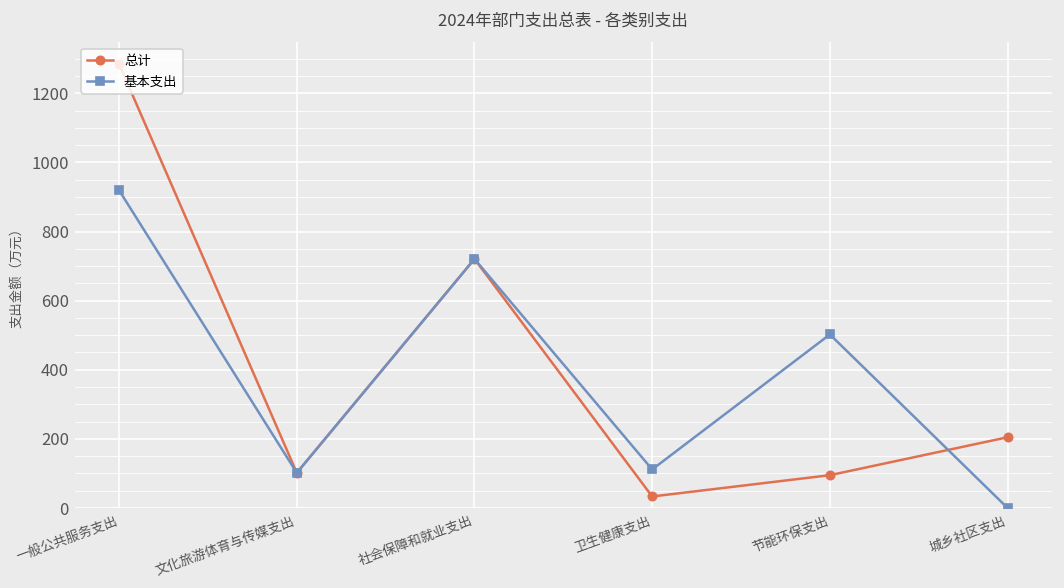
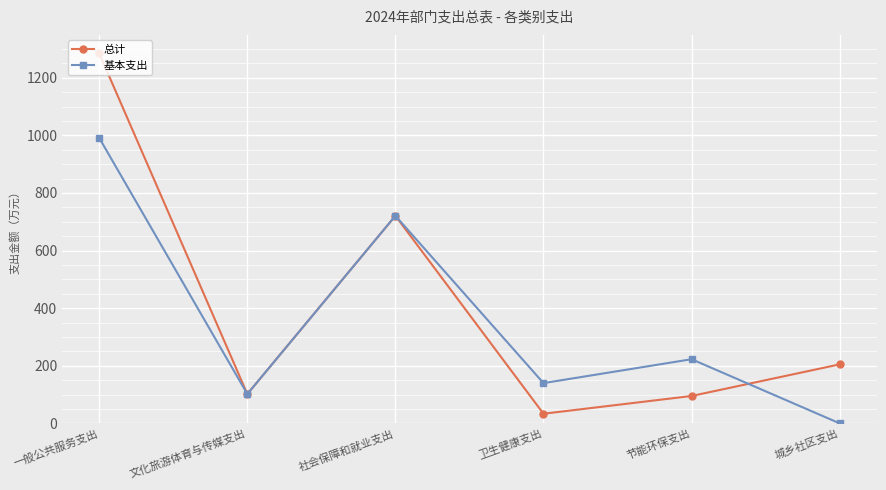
  {
    "总计": {
      "卫生健康支出": 30,
      "节能环保支出": 90,
      "城乡社区支出": 200
    },
    "基本支出": {
-     "一般公共服务支出": 920,
-     "卫生健康支出": 110,
-     "节能环保支出": 500,
+     "一般公共服务支出": 990,
+     "卫生健康支出": 140,
+     "节能环保支出": 220,
      "城乡社区支出": 0
    }
  }
